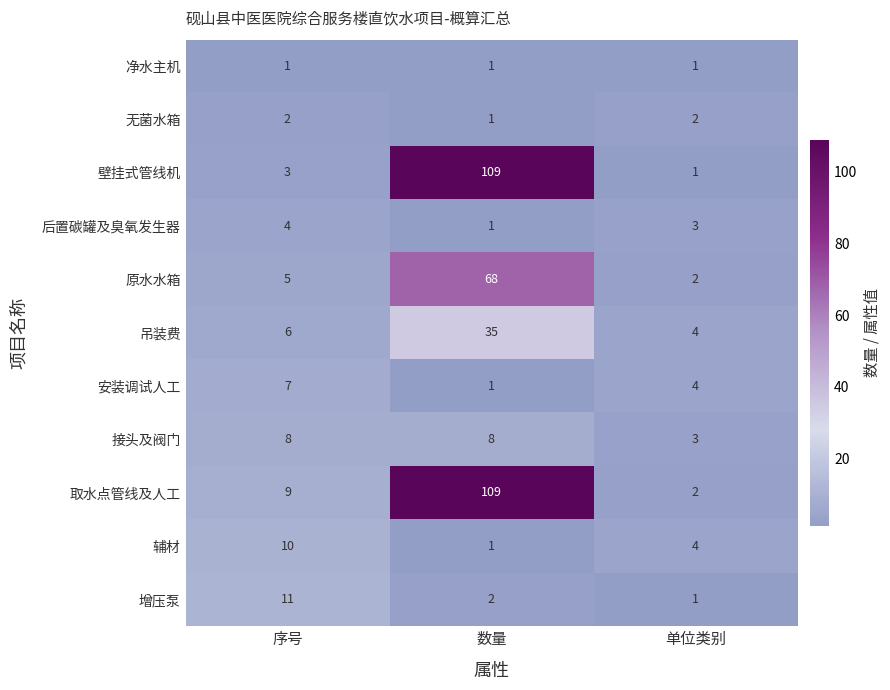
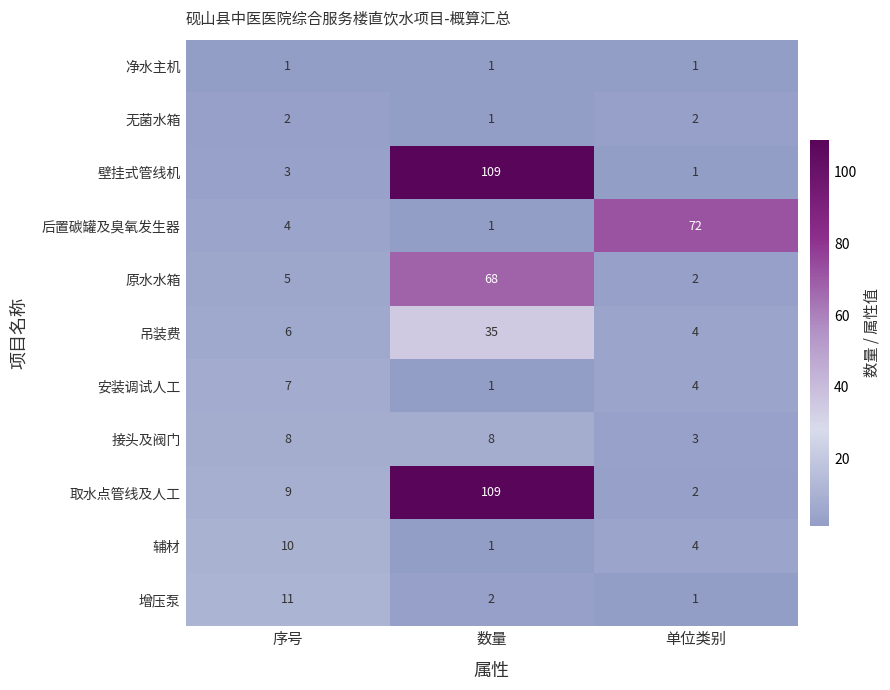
  {
    "净水主机": {
      "序号": 1,
      "数量": 1,
      "单位类别": 1
    },
    "无菌水箱": {
      "序号": 2,
      "数量": 1,
      "单位类别": 2
    },
    "壁挂式管线机": {
      "序号": 3,
      "数量": 109,
      "单位类别": 1
    },
    "后置碳罐及臭氧发生器": {
      "序号": 4,
      "数量": 1,
-     "单位类别": 3
+     "单位类别": 72
    },
    "原水水箱": {
      "序号": 5,
      "数量": 68,
      "单位类别": 2
    },
    "吊装费": {
      "序号": 6,
      "数量": 35,
      "单位类别": 4
    },
    "安装调试人工": {
      "序号": 7,
      "数量": 1,
      "单位类别": 4
    },
    "接头及阀门": {
      "序号": 8,
      "数量": 8,
      "单位类别": 3
    },
    "取水点管线及人工": {
      "序号": 9,
      "数量": 109,
      "单位类别": 2
    },
    "辅材": {
      "序号": 10,
      "数量": 1,
      "单位类别": 4
    },
    "增压泵": {
      "序号": 11,
      "数量": 2,
      "单位类别": 1
    }
  }
